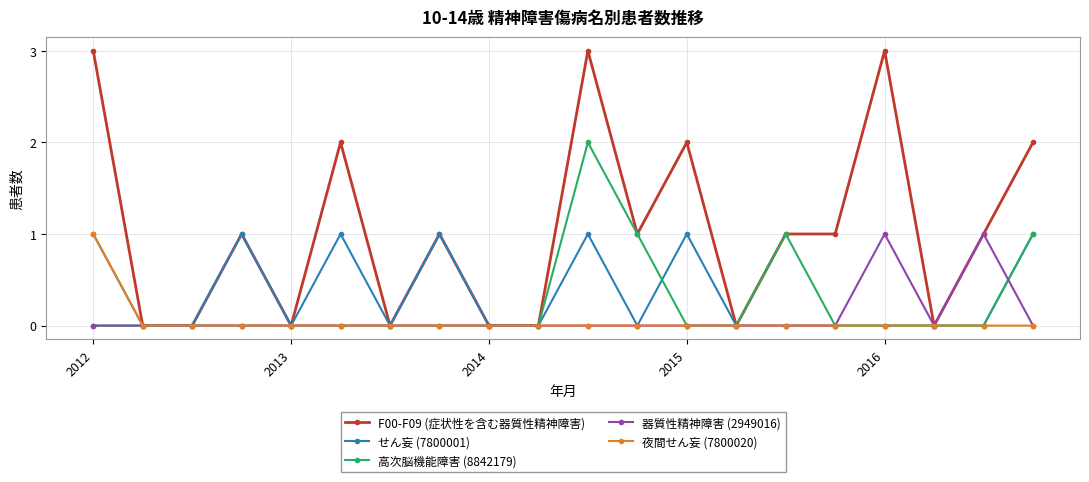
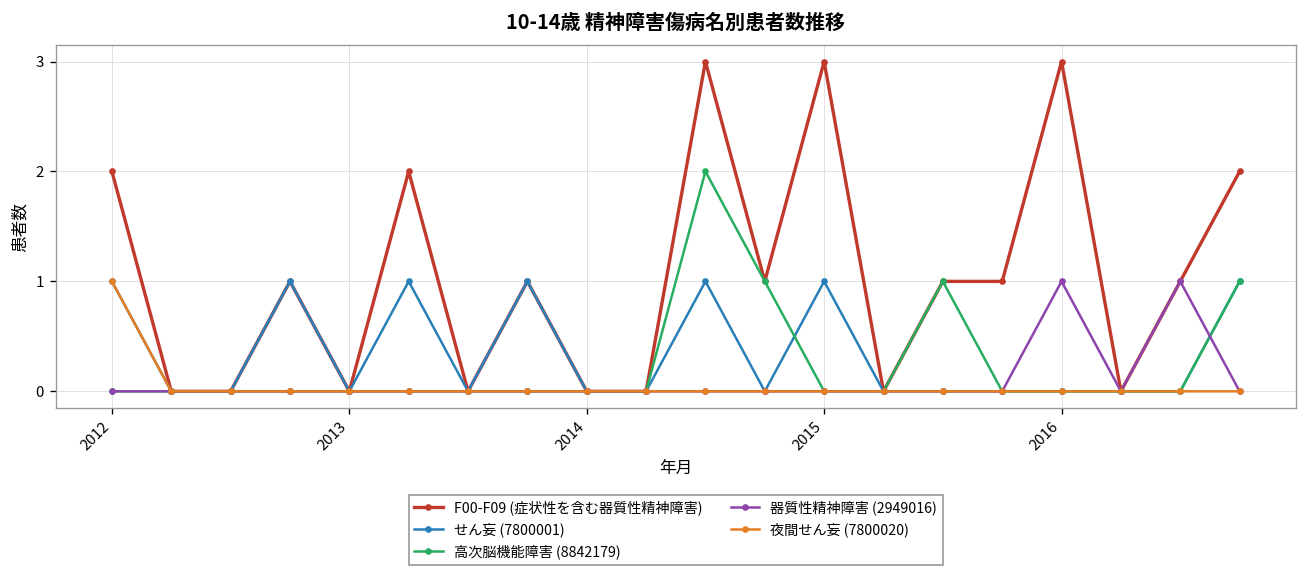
  {
    "F00-F09 (症状性を含む器質性精神障害)": {
-     "2012": 3,
-     "2015": 2,
+     "2012": 2,
+     "2015": 3,
      "2016": 3
    },
    "せん妄 (7800001)": {
      "2015": 1
    },
    "器質性精神障害 (2949016)": {
      "2016": 1
    }
  }
